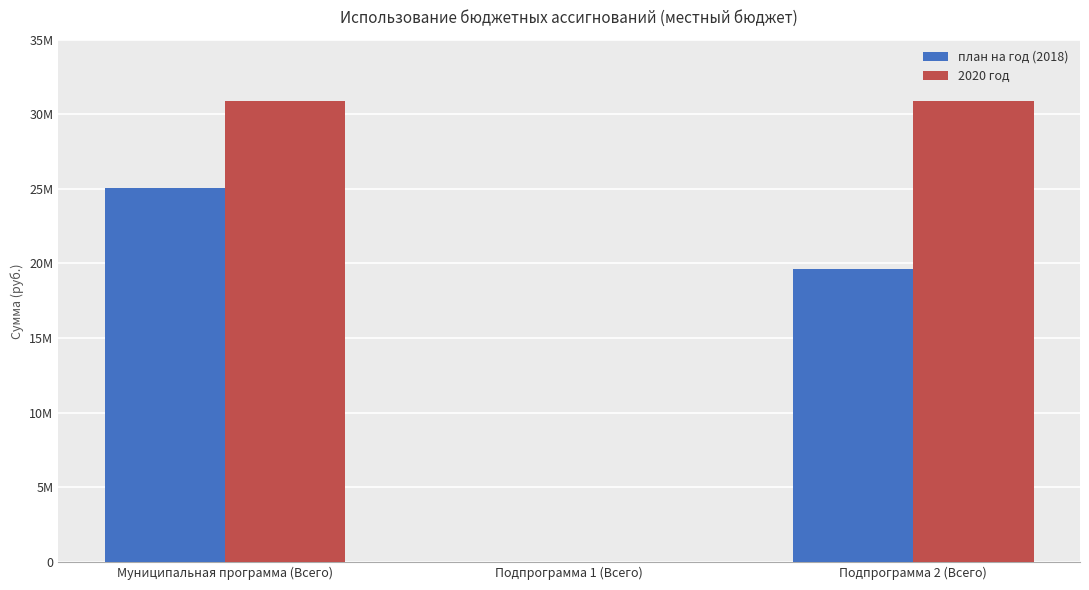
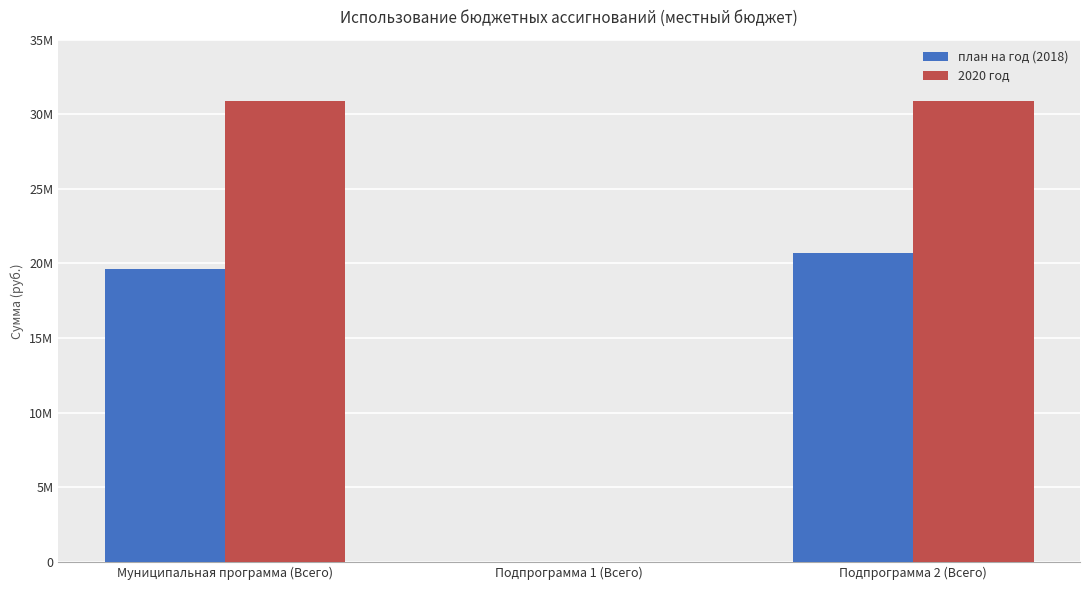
  {
    "план на год (2018)": {
-     "Муниципальная программа (Всего)": 25100000,
+     "Муниципальная программа (Всего)": 19600000,
      "Подпрограмма 1 (Всего)": 0,
-     "Подпрограмма 2 (Всего)": 19600000
+     "Подпрограмма 2 (Всего)": 20700000
    },
    "2020 год": {
      "Муниципальная программа (Всего)": 30900000,
      "Подпрограмма 1 (Всего)": 0,
      "Подпрограмма 2 (Всего)": 30900000
    }
  }
